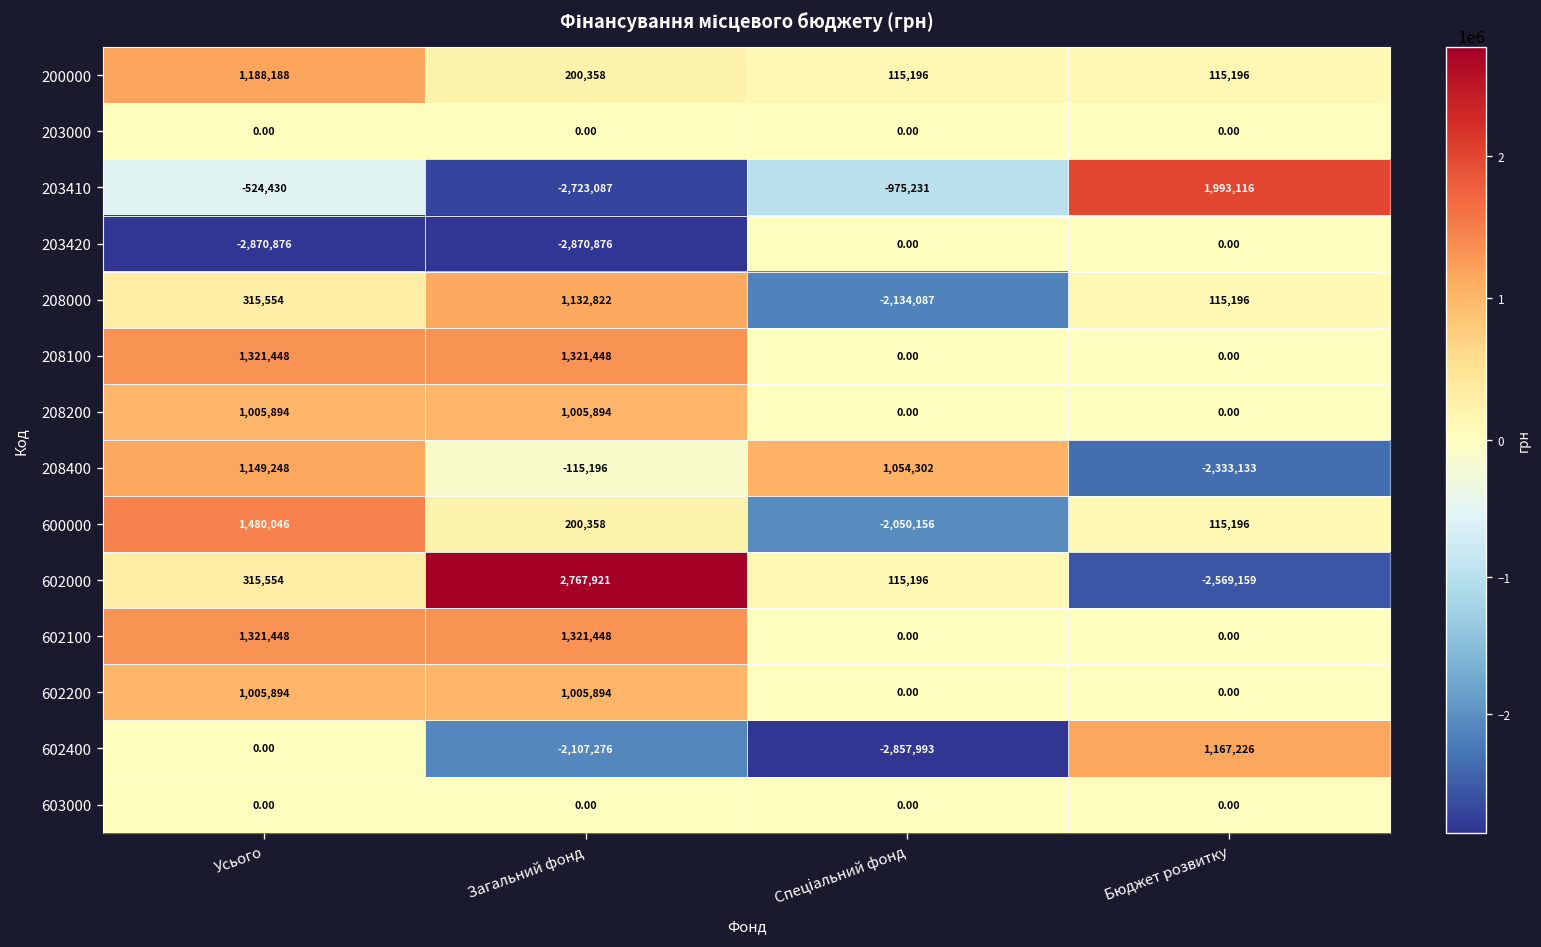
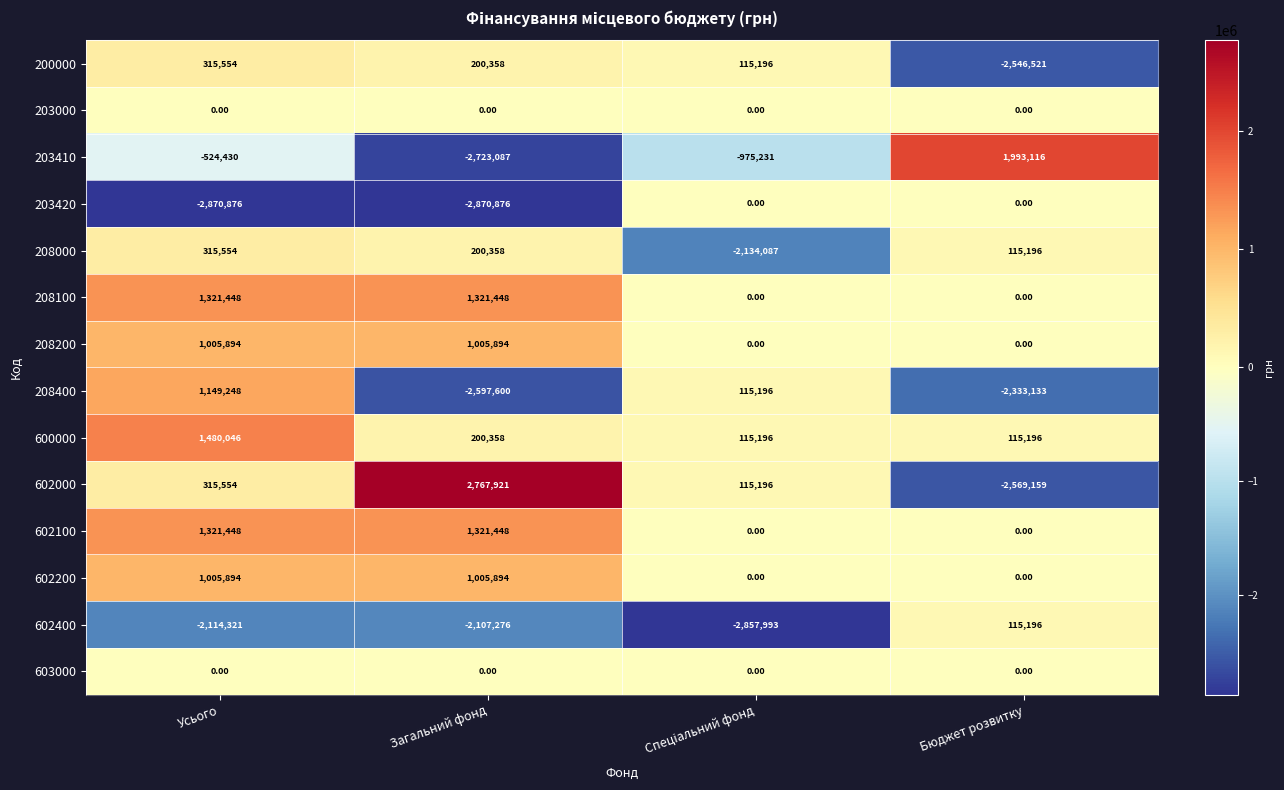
  {
    "200000": {
-     "Усього": "1,188,188",
+     "Усього": "315,554",
      "Загальний фонд": "200,358",
      "Спеціальний фонд": "115,196",
-     "Бюджет розвитку": "115,196"
+     "Бюджет розвитку": "-2,546,521"
    },
    "203000": {
      "Усього": "0.00",
      "Загальний фонд": "0.00",
      "Спеціальний фонд": "0.00",
      "Бюджет розвитку": "0.00"
    },
    "203410": {
      "Усього": "-524,430",
      "Загальний фонд": "-2,723,087",
      "Спеціальний фонд": "-975,231",
      "Бюджет розвитку": "1,993,116"
    },
    "203420": {
      "Усього": "-2,870,876",
      "Загальний фонд": "-2,870,876",
      "Спеціальний фонд": "0.00",
      "Бюджет розвитку": "0.00"
    },
    "208000": {
      "Усього": "315,554",
-     "Загальний фонд": "1,132,822",
+     "Загальний фонд": "200,358",
      "Спеціальний фонд": "-2,134,087",
      "Бюджет розвитку": "115,196"
    },
    "208100": {
      "Усього": "1,321,448",
      "Загальний фонд": "1,321,448",
      "Спеціальний фонд": "0.00",
      "Бюджет розвитку": "0.00"
    },
    "208200": {
      "Усього": "1,005,894",
      "Загальний фонд": "1,005,894",
      "Спеціальний фонд": "0.00",
      "Бюджет розвитку": "0.00"
    },
    "208400": {
      "Усього": "1,149,248",
-     "Загальний фонд": "-115,196",
-     "Спеціальний фонд": "1,054,302",
+     "Загальний фонд": "-2,597,600",
+     "Спеціальний фонд": "115,196",
      "Бюджет розвитку": "-2,333,133"
    },
    "600000": {
      "Усього": "1,480,046",
      "Загальний фонд": "200,358",
-     "Спеціальний фонд": "-2,050,156",
+     "Спеціальний фонд": "115,196",
      "Бюджет розвитку": "115,196"
    },
    "602000": {
      "Усього": "315,554",
      "Загальний фонд": "2,767,921",
      "Спеціальний фонд": "115,196",
      "Бюджет розвитку": "-2,569,159"
    },
    "602100": {
      "Усього": "1,321,448",
      "Загальний фонд": "1,321,448",
      "Спеціальний фонд": "0.00",
      "Бюджет розвитку": "0.00"
    },
    "602200": {
      "Усього": "1,005,894",
      "Загальний фонд": "1,005,894",
      "Спеціальний фонд": "0.00",
      "Бюджет розвитку": "0.00"
    },
    "602400": {
-     "Усього": "0.00",
+     "Усього": "-2,114,321",
      "Загальний фонд": "-2,107,276",
      "Спеціальний фонд": "-2,857,993",
-     "Бюджет розвитку": "1,167,226"
+     "Бюджет розвитку": "115,196"
    },
    "603000": {
      "Усього": "0.00",
      "Загальний фонд": "0.00",
      "Спеціальний фонд": "0.00",
      "Бюджет розвитку": "0.00"
    }
  }
